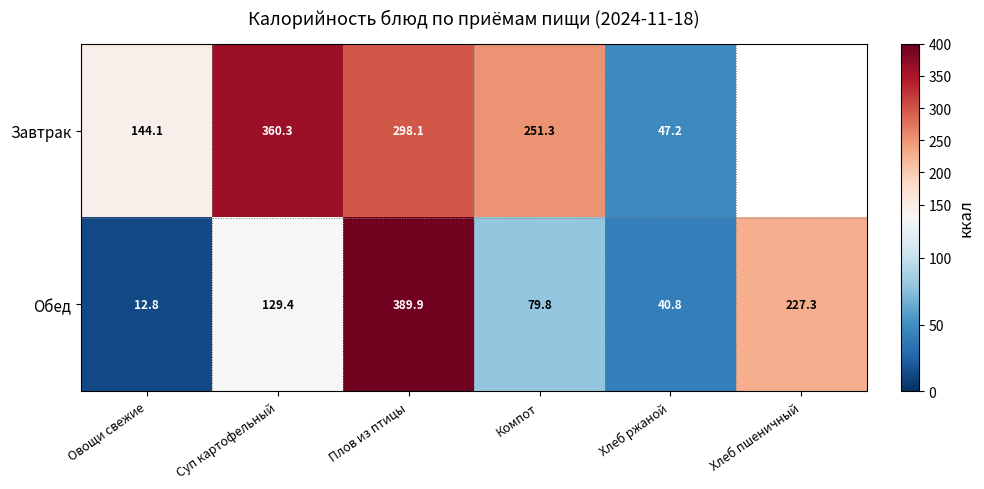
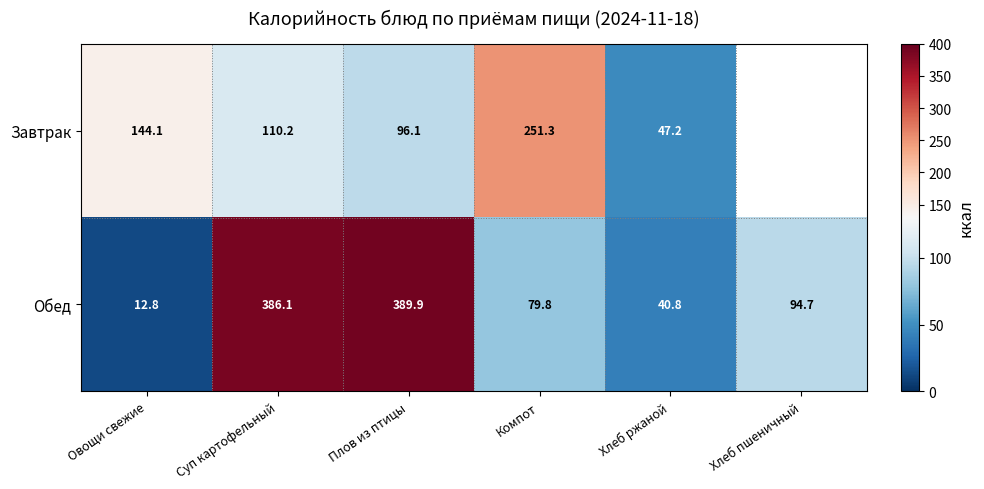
  {
    "Завтрак": {
      "Овощи свежие": 144.1,
-     "Суп картофельный": 360.3,
-     "Плов из птицы": 298.1,
+     "Суп картофельный": 110.2,
+     "Плов из птицы": 96.1,
      "Компот": 251.3,
      "Хлеб ржаной": 47.2
    },
    "Обед": {
      "Овощи свежие": 12.8,
-     "Суп картофельный": 129.4,
+     "Суп картофельный": 386.1,
      "Плов из птицы": 389.9,
      "Компот": 79.8,
      "Хлеб ржаной": 40.8,
-     "Хлеб пшеничный": 227.3
+     "Хлеб пшеничный": 94.7
    }
  }
